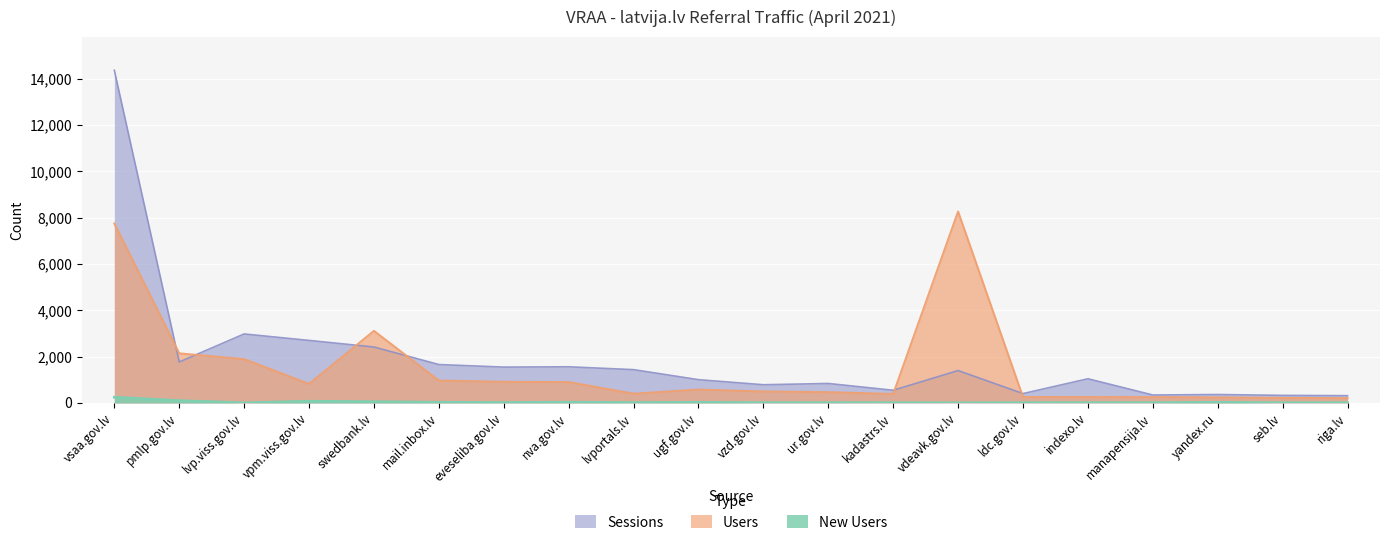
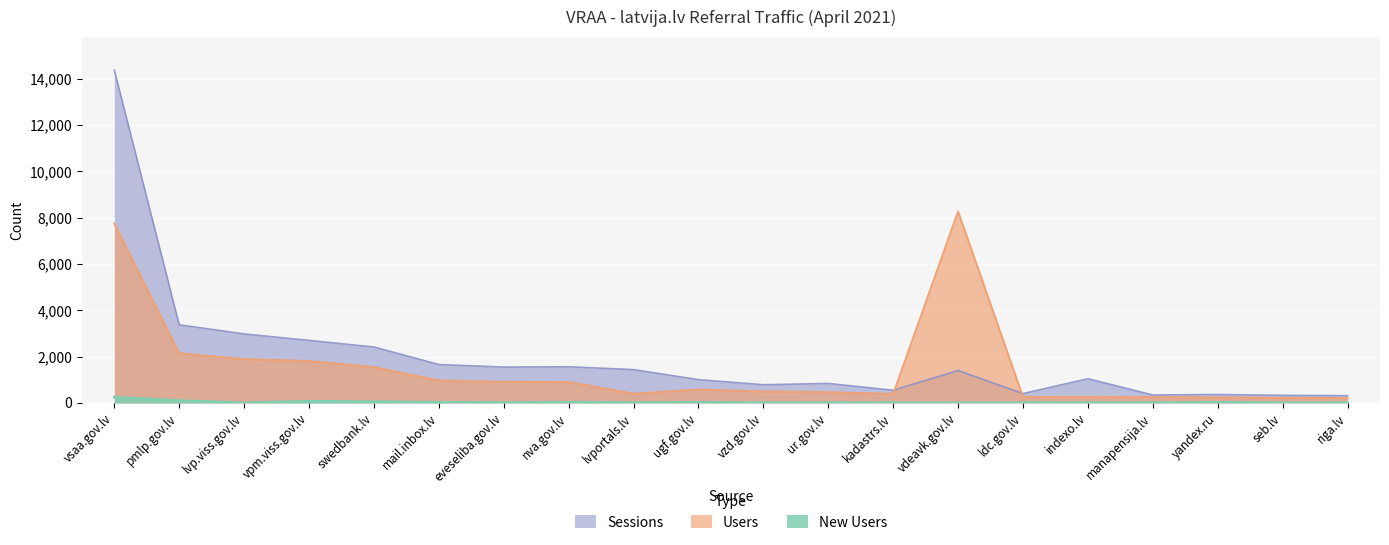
  {
    "Sessions": {
      "vsaa.gov.lv": "14,400",
-     "pmlp.gov.lv": "1,800",
+     "pmlp.gov.lv": "3,400",
      "lvp.viss.gov.lv": "3,000",
      "vpm.viss.gov.lv": "2,700",
      "swedbank.lv": "2,400",
      "mail.inbox.lv": "1,700",
      "eveseliba.gov.lv": "1,500",
      "nva.gov.lv": "1,600",
      "lvportals.lv": "1,400",
      "ugf.gov.lv": "1,000",
      "vzd.gov.lv": "800",
      "ur.gov.lv": "800",
      "kadastrs.lv": "500",
      "vdeavk.gov.lv": "1,400",
      "ldc.gov.lv": "400",
      "indexo.lv": "1,000",
      "yandex.ru": "400",
      "seb.lv": "300"
    },
    "Users": {
      "vsaa.gov.lv": "7,700",
      "pmlp.gov.lv": "2,100",
      "lvp.viss.gov.lv": "1,900",
-     "vpm.viss.gov.lv": "800",
-     "swedbank.lv": "3,100",
+     "vpm.viss.gov.lv": "1,800",
+     "swedbank.lv": "1,500",
      "mail.inbox.lv": "1,000",
      "eveseliba.gov.lv": "900",
      "nva.gov.lv": "900",
      "lvportals.lv": "400",
      "ugf.gov.lv": "600",
      "vzd.gov.lv": "500",
      "ur.gov.lv": "500",
      "kadastrs.lv": "400",
      "vdeavk.gov.lv": "8,300",
      "ldc.gov.lv": "300",
      "indexo.lv": "300",
      "yandex.ru": "200",
      "seb.lv": "200"
    },
    "New Users": {
      "vsaa.gov.lv": "200",
      "pmlp.gov.lv": "100",
      "lvp.viss.gov.lv": "0",
      "vpm.viss.gov.lv": "100",
      "swedbank.lv": "100",
      "mail.inbox.lv": "0",
      "eveseliba.gov.lv": "0",
      "nva.gov.lv": "0",
      "lvportals.lv": "0",
      "ugf.gov.lv": "0",
      "vzd.gov.lv": "0",
      "ur.gov.lv": "0",
      "kadastrs.lv": "0",
      "vdeavk.gov.lv": "0",
      "ldc.gov.lv": "0",
      "indexo.lv": "0",
      "manapensija.lv": "0",
      "yandex.ru": "0",
      "seb.lv": "0",
      "riga.lv": "0"
    }
  }
